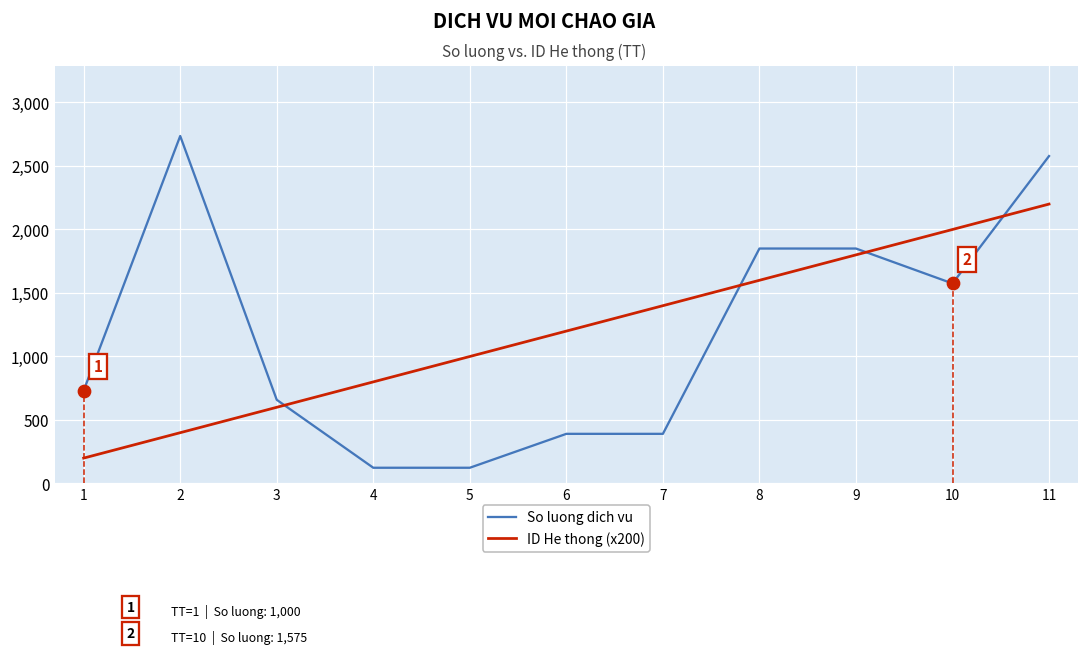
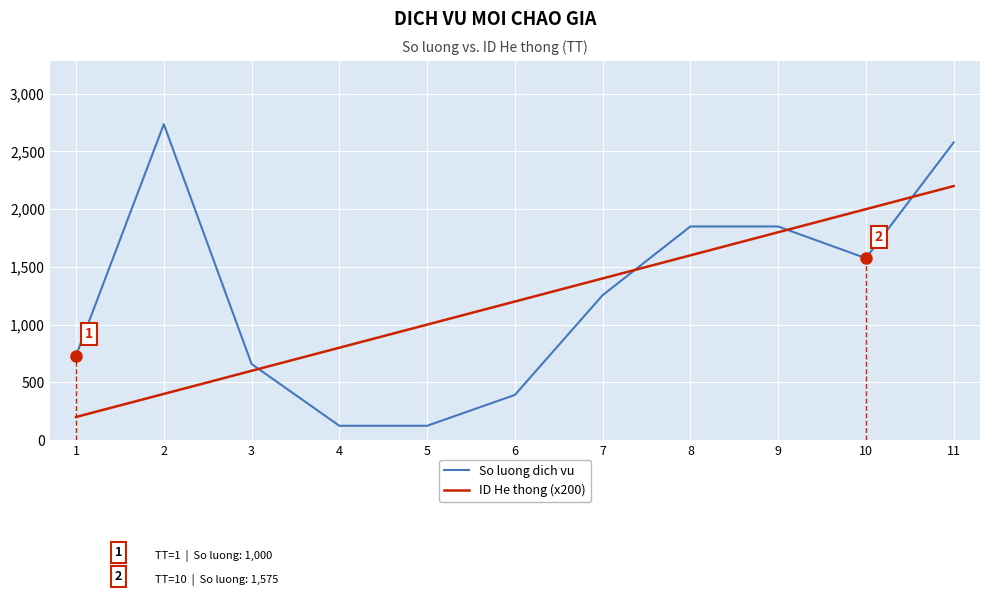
  {
    "So luong dich vu": {
      "2": "2,740",
      "3": "660",
      "4": "120",
      "5": "120",
      "6": "390",
-     "7": "390",
+     "7": "1,260",
      "8": "1,850",
      "9": "1,850",
      "11": "2,580"
    }
  }
